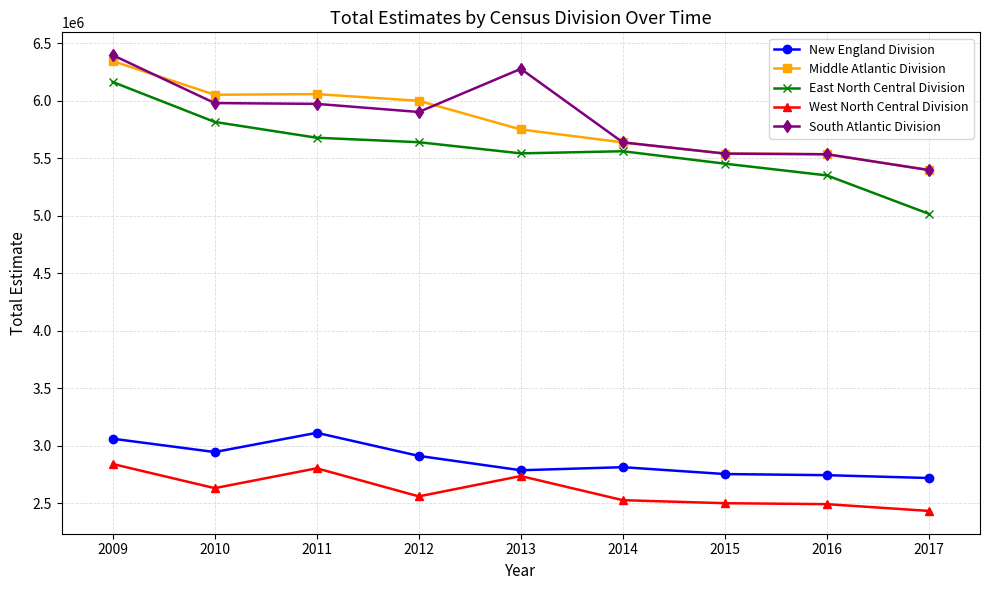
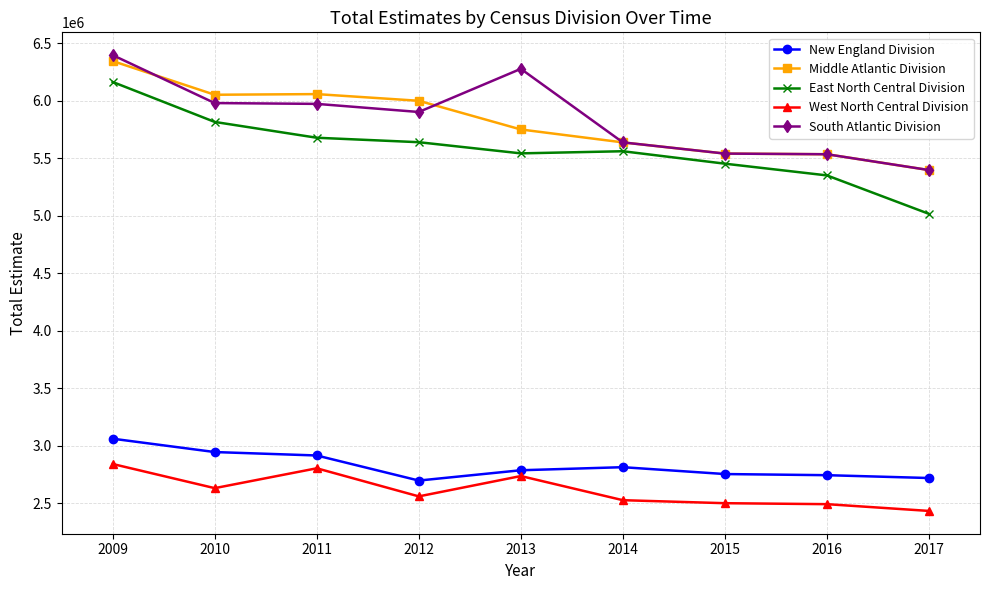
  {
    "New England Division": {
      "2009": 3060000,
      "2010": 2940000,
-     "2011": 3110000,
-     "2012": 2910000,
+     "2011": 2910000,
+     "2012": 2700000,
      "2013": 2790000,
      "2014": 2810000,
      "2015": 2750000,
      "2016": 2740000,
      "2017": 2720000
    },
    "Middle Atlantic Division": {
      "2009": 6350000,
      "2010": 6050000,
      "2011": 6060000,
      "2012": 6000000,
      "2013": 5750000
    },
    "East North Central Division": {
      "2009": 6160000,
      "2010": 5820000,
      "2011": 5680000,
      "2012": 5640000,
      "2013": 5540000,
      "2014": 5560000,
      "2015": 5450000,
      "2016": 5350000,
      "2017": 5020000
    },
    "West North Central Division": {
      "2009": 2840000,
      "2010": 2630000,
      "2011": 2800000,
      "2012": 2560000,
      "2013": 2740000,
      "2014": 2530000,
      "2015": 2500000,
      "2016": 2490000,
      "2017": 2430000
    },
    "South Atlantic Division": {
      "2009": 6400000,
      "2010": 5980000,
      "2011": 5970000,
      "2012": 5900000,
      "2013": 6280000
    }
  }
